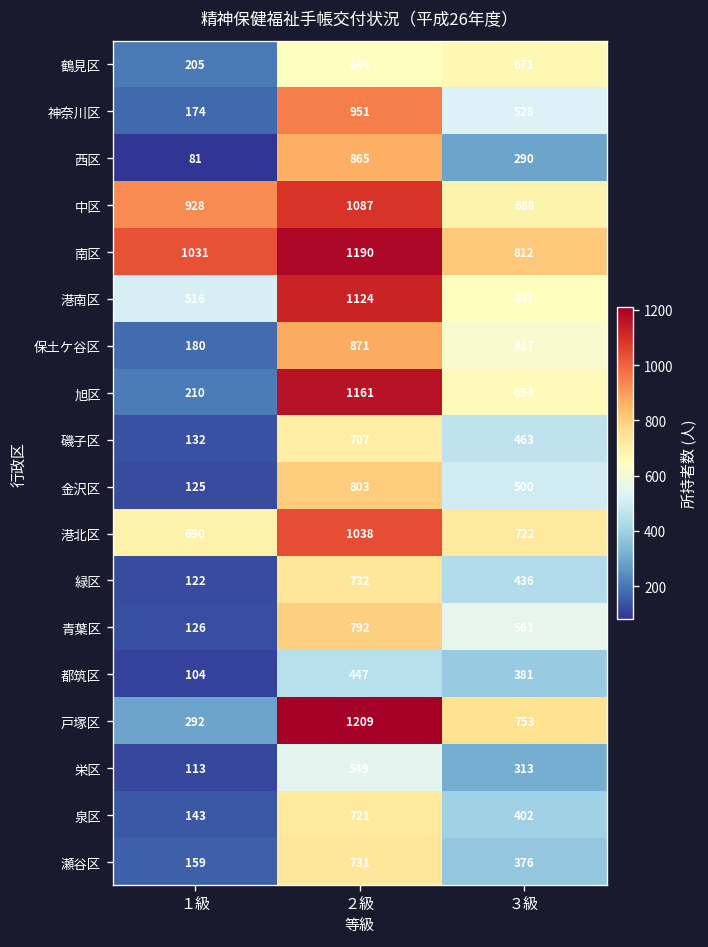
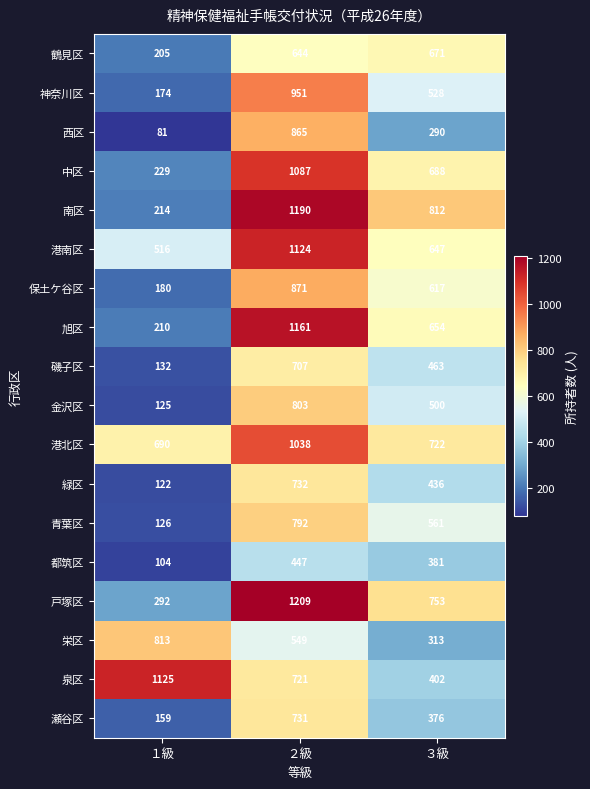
  {
    "鶴見区": {
      "１級": 205,
      "２級": 644,
      "３級": 671
    },
    "神奈川区": {
      "１級": 174,
      "２級": 951
    },
    "西区": {
      "１級": 81,
      "２級": 865,
      "３級": 290
    },
    "中区": {
-     "１級": 928,
+     "１級": 229,
      "２級": 1087,
      "３級": 688
    },
    "南区": {
-     "１級": 1031,
+     "１級": 214,
      "２級": 1190,
      "３級": 812
    },
    "港南区": {
      "２級": 1124,
      "３級": 647
    },
    "保土ケ谷区": {
      "１級": 180,
      "２級": 871,
      "３級": 617
    },
    "旭区": {
      "１級": 210,
      "２級": 1161,
      "３級": 654
    },
    "磯子区": {
      "１級": 132,
      "２級": 707,
      "３級": 463
    },
    "金沢区": {
      "１級": 125,
      "２級": 803
    },
    "港北区": {
      "１級": 690,
      "２級": 1038,
      "３級": 722
    },
    "緑区": {
      "１級": 122,
      "２級": 732,
      "３級": 436
    },
    "青葉区": {
      "１級": 126,
      "２級": 792
    },
    "都筑区": {
      "１級": 104,
      "２級": 447,
      "３級": 381
    },
    "戸塚区": {
      "１級": 292,
      "２級": 1209,
      "３級": 753
    },
    "栄区": {
-     "１級": 113,
+     "１級": 813,
      "３級": 313
    },
    "泉区": {
-     "１級": 143,
+     "１級": 1125,
      "２級": 721,
      "３級": 402
    },
    "瀬谷区": {
      "１級": 159,
      "２級": 731,
      "３級": 376
    }
  }
